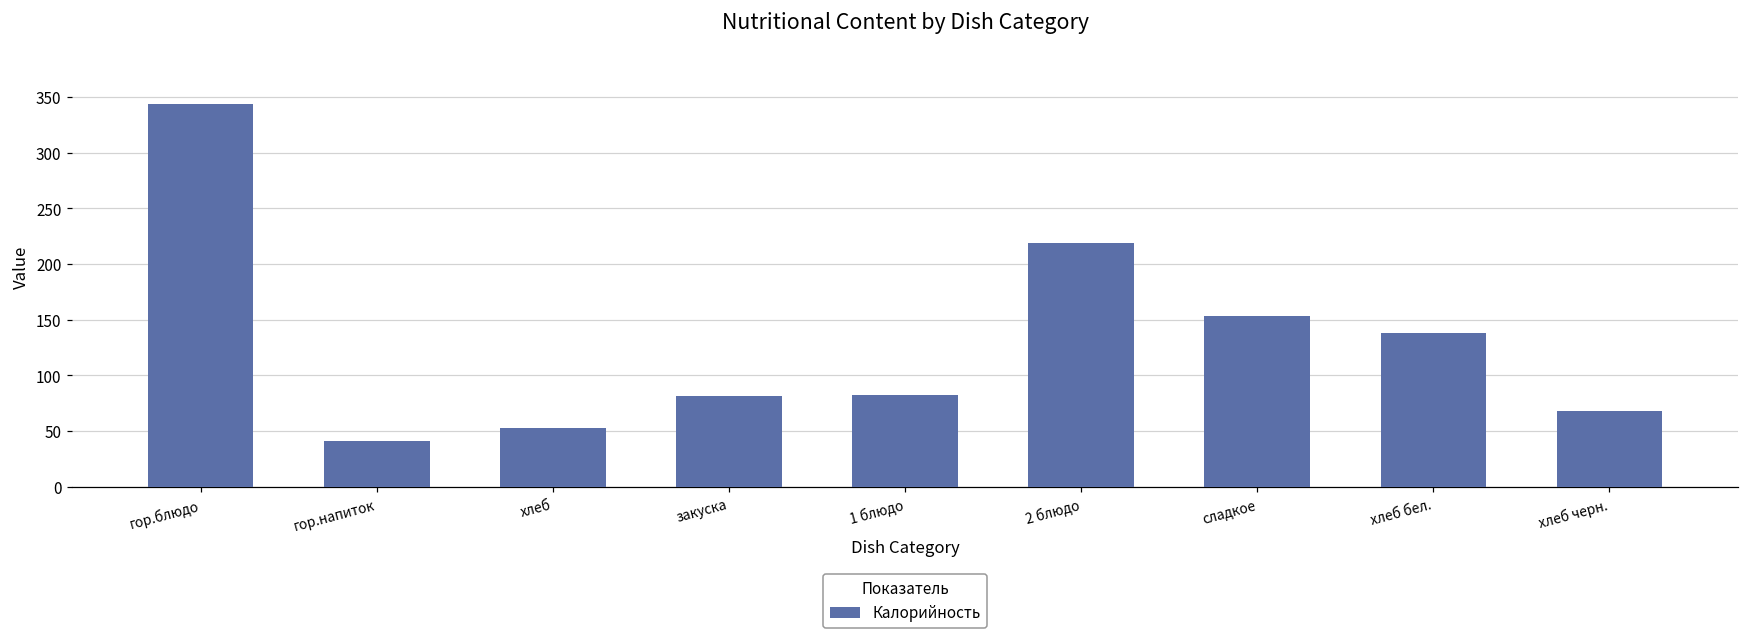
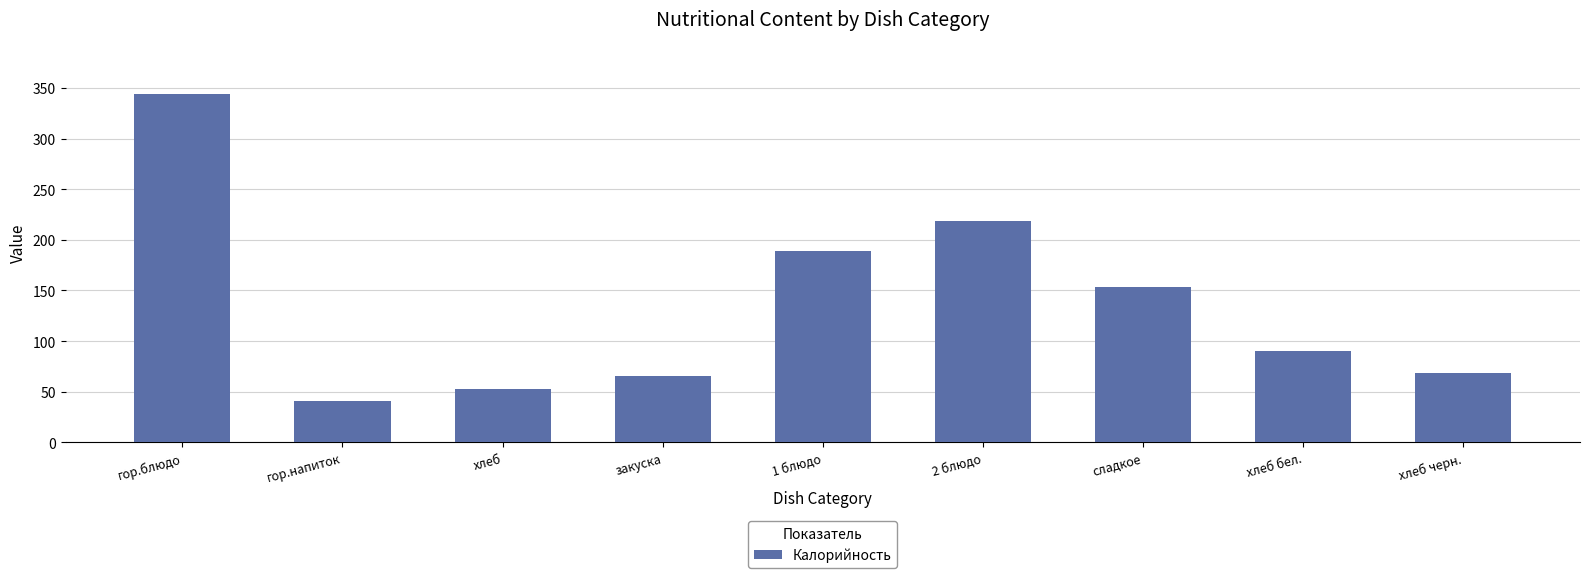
  {
    "гор.блюдо": 344,
    "гор.напиток": 41,
    "хлеб": 53,
-   "закуска": 82,
-   "1 блюдо": 82,
+   "закуска": 65,
+   "1 блюдо": 189,
    "2 блюдо": 219,
    "сладкое": 154,
-   "хлеб бел.": 138,
+   "хлеб бел.": 90,
    "хлеб черн.": 68
  }
